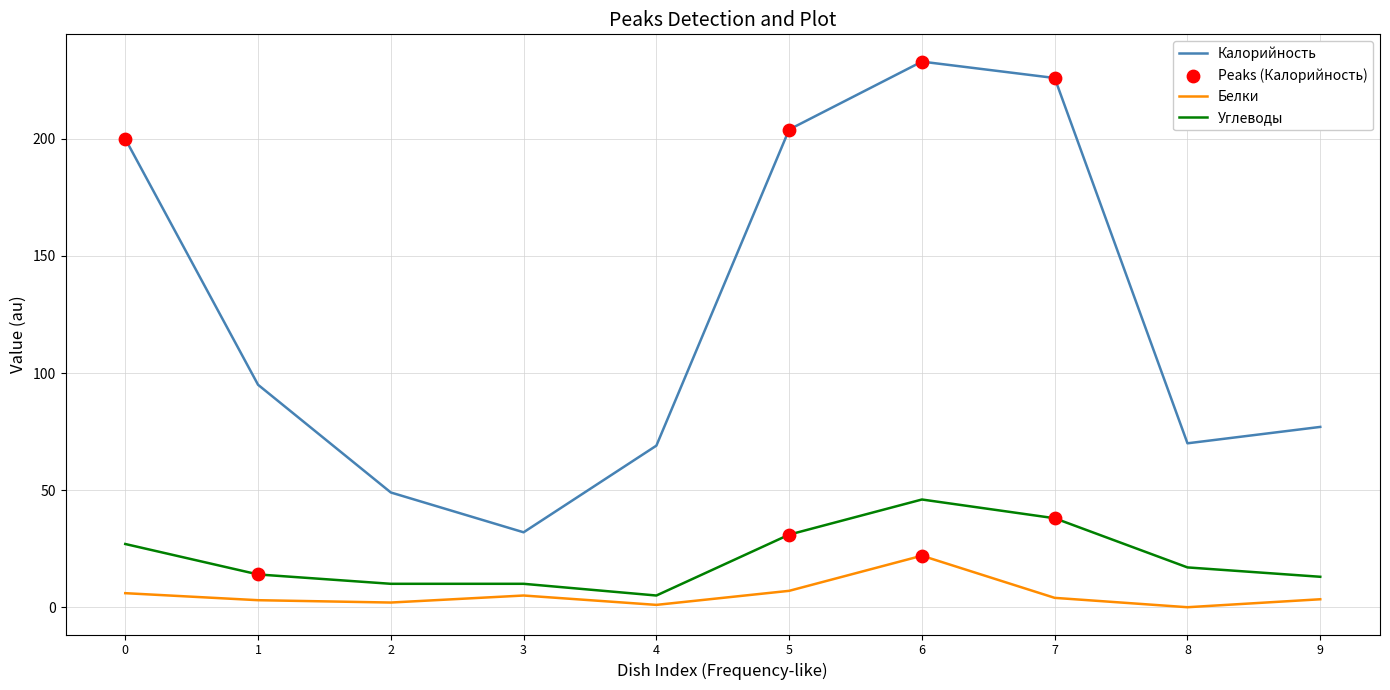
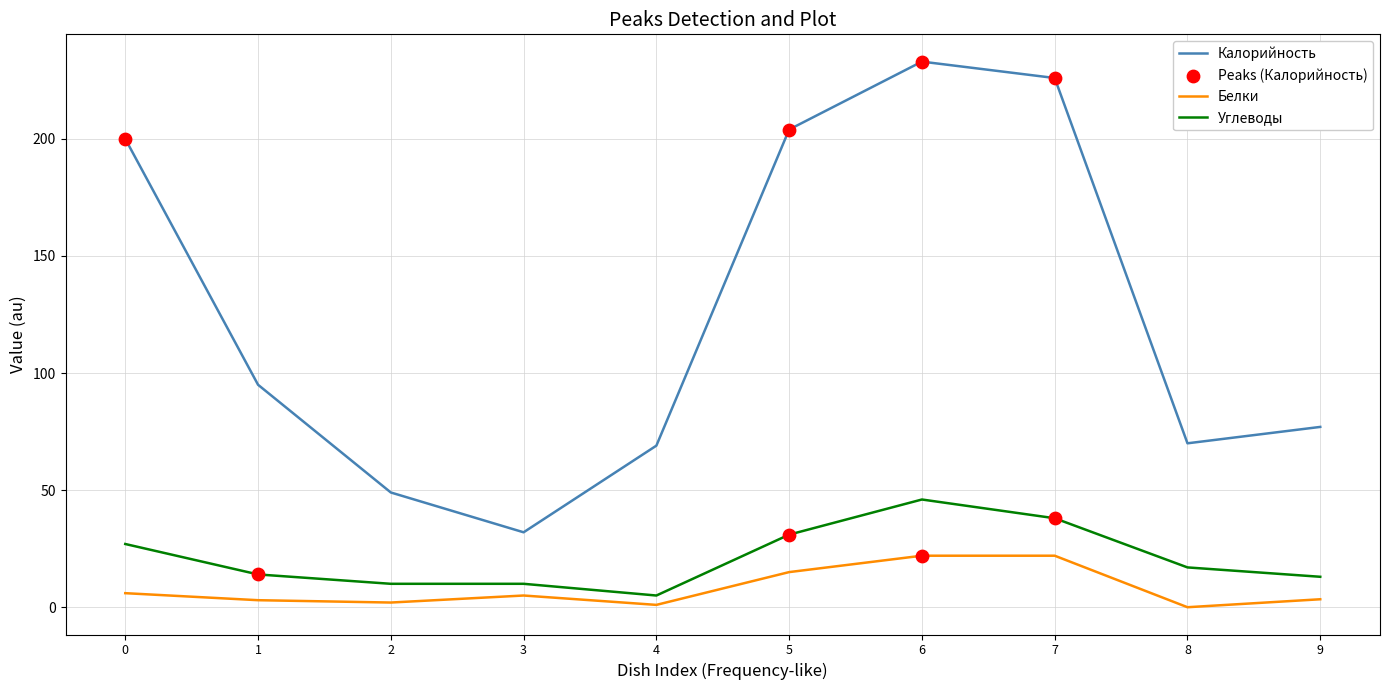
  {
    "Калорийность": {
      "1": 95,
      "2": 49,
      "3": 32,
      "4": 69,
      "8": 70,
      "9": 77
    },
    "Белки": {
      "0": 6,
      "1": 3,
      "2": 2,
      "3": 5,
      "4": 1,
-     "5": 7,
-     "7": 4,
+     "5": 15,
+     "7": 22,
      "8": 0,
      "9": 3
    },
    "Углеводы": {
      "0": 27,
      "2": 10,
      "3": 10,
      "4": 5,
      "6": 46,
      "8": 17,
      "9": 13
    }
  }
